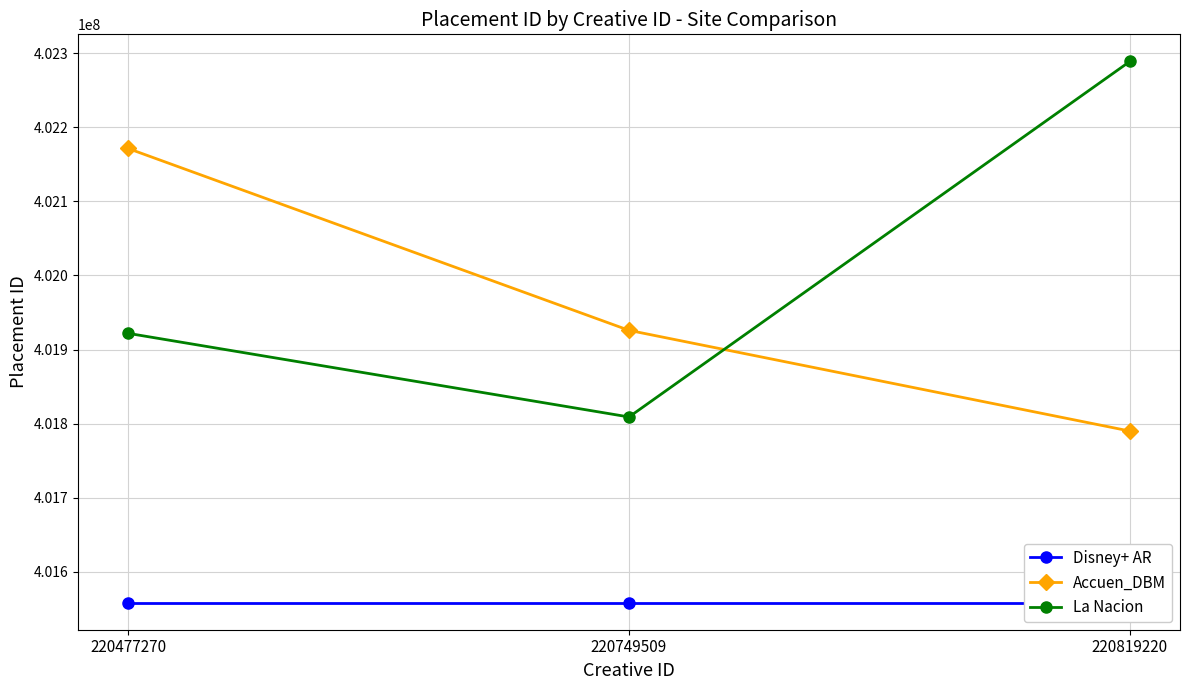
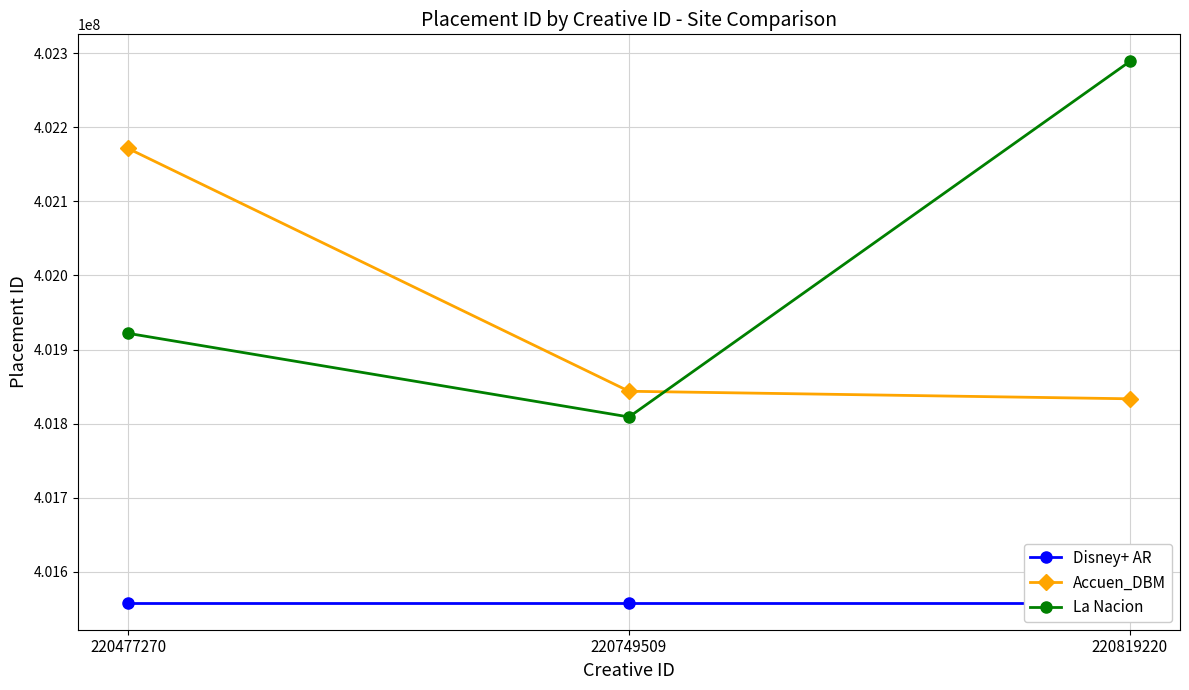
  {
    "Disney+ AR": {
      "220477270": 401560000,
      "220749509": 401560000
    },
    "Accuen_DBM": {
      "220477270": 402170000,
-     "220749509": 401930000,
-     "220819220": 401790000
+     "220749509": 401840000,
+     "220819220": 401830000
    },
    "La Nacion": {
      "220477270": 401920000,
      "220749509": 401810000,
      "220819220": 402290000
    }
  }
